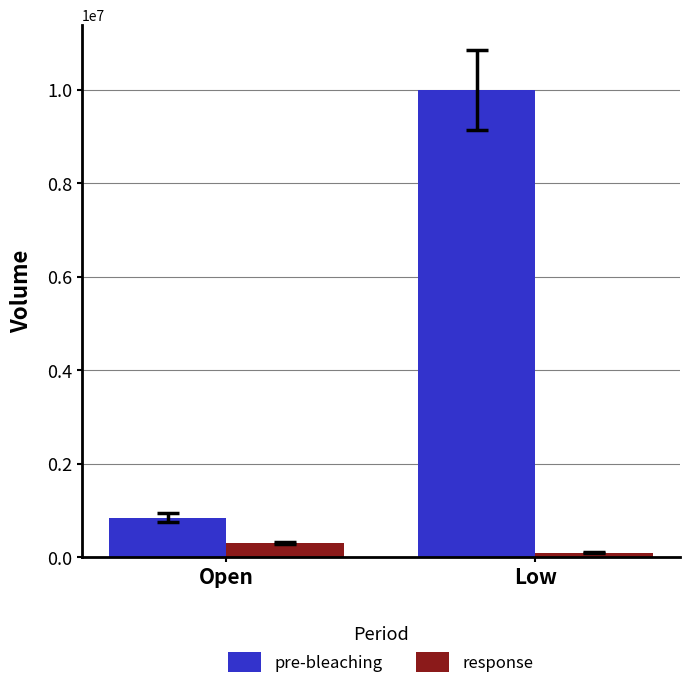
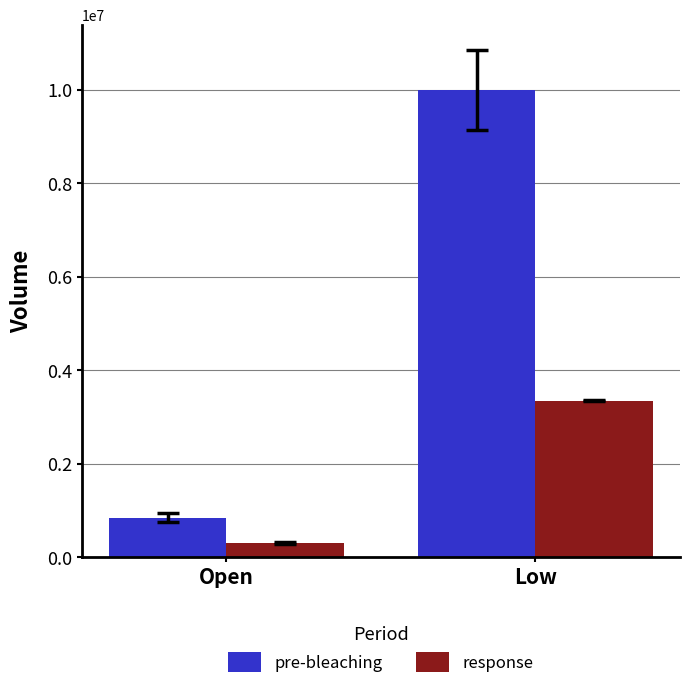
  {
    "pre-bleaching": {
      "Open": 800000,
      "Low": 10000000
    },
    "response": {
      "Open": 300000,
-     "Low": 100000
+     "Low": 3300000
    }
  }
